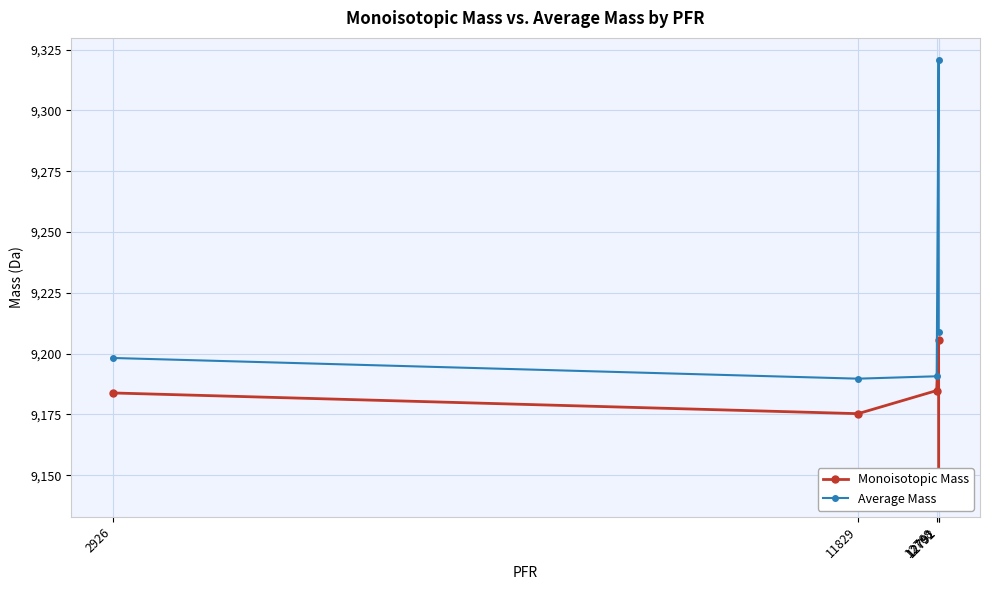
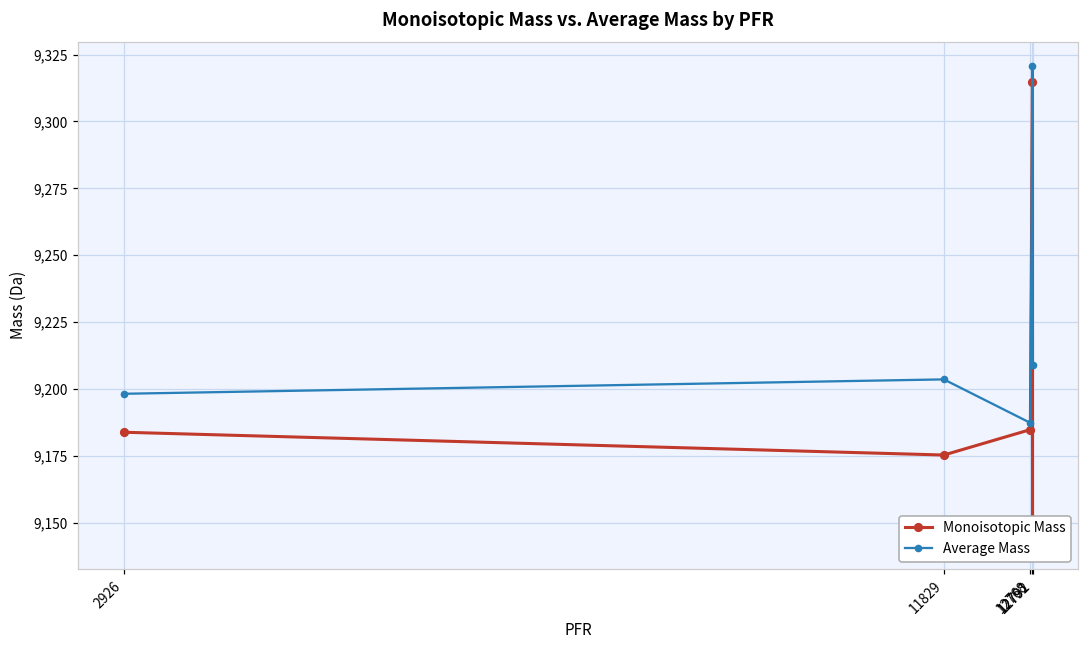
  {
    "Monoisotopic Mass": {
      "2926": "9,184",
      "11829": "9,175",
      "12768": "9,185",
-     "12791": "9,206"
+     "12791": "9,315"
    },
    "Average Mass": {
      "2926": "9,198",
-     "11829": "9,190",
-     "12768": "9,191",
+     "11829": "9,204",
+     "12768": "9,187",
      "12791": "9,321",
      "12792": "9,209"
    }
  }
